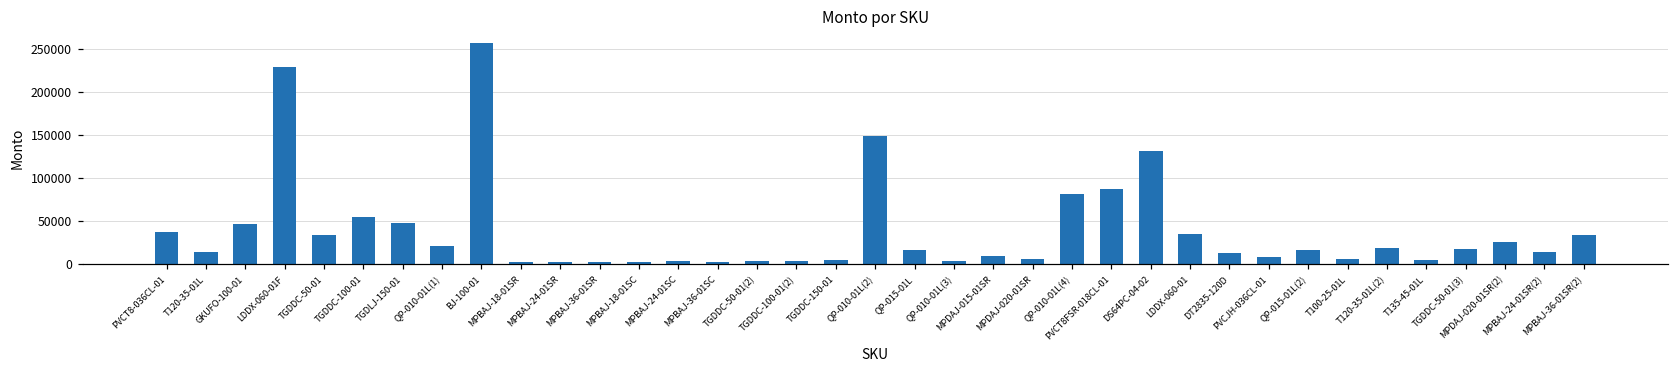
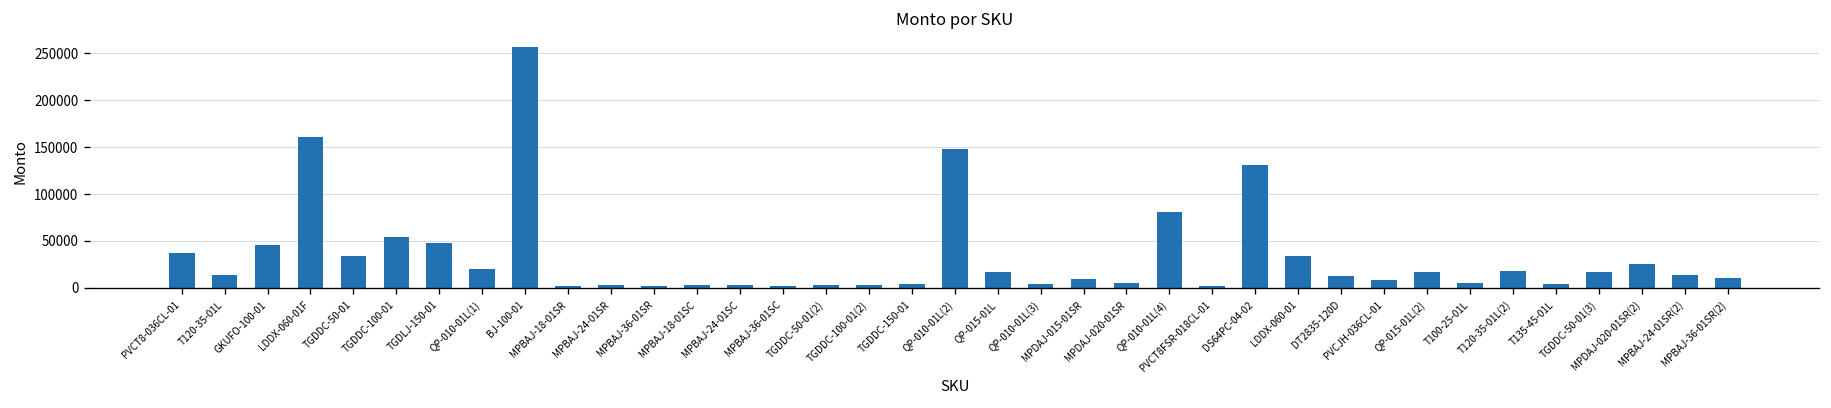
  {
    "PVCT8-036CL-01": 40000,
    "T120-35-01L": 10000,
    "GKUFO-100-01": 50000,
-   "LDDX-060-01F": 230000,
+   "LDDX-060-01F": 160000,
    "TGDDC-50-01": 30000,
    "TGDDC-100-01": 50000,
    "TGDLJ-150-01": 50000,
    "QP-010-01L(1)": 20000,
    "BJ-100-01": 260000,
    "TGDDC-50-01(2)": 0,
    "TGDDC-100-01(2)": 0,
    "TGDDC-150-01": 0,
    "QP-010-01L(2)": 150000,
    "QP-015-01L": 20000,
    "QP-010-01L(3)": 0,
    "MPDAJ-015-01SR": 10000,
    "MPDAJ-020-01SR": 10000,
    "QP-010-01L(4)": 80000,
-   "PVCT8FSR-018CL-01": 90000,
+   "PVCT8FSR-018CL-01": 0,
    "DS64PC-04-02": 130000,
    "LDDX-060-01": 30000,
    "DT2835-120D": 10000,
    "PVCJH-036CL-01": 10000,
    "QP-015-01L(2)": 20000,
    "T100-25-01L": 10000,
    "T120-35-01L(2)": 20000,
    "T135-45-01L": 0,
    "TGDDC-50-01(3)": 20000,
    "MPDAJ-020-01SR(2)": 30000,
    "MPBAJ-24-01SR(2)": 10000,
-   "MPBAJ-36-01SR(2)": 30000
+   "MPBAJ-36-01SR(2)": 10000
  }
